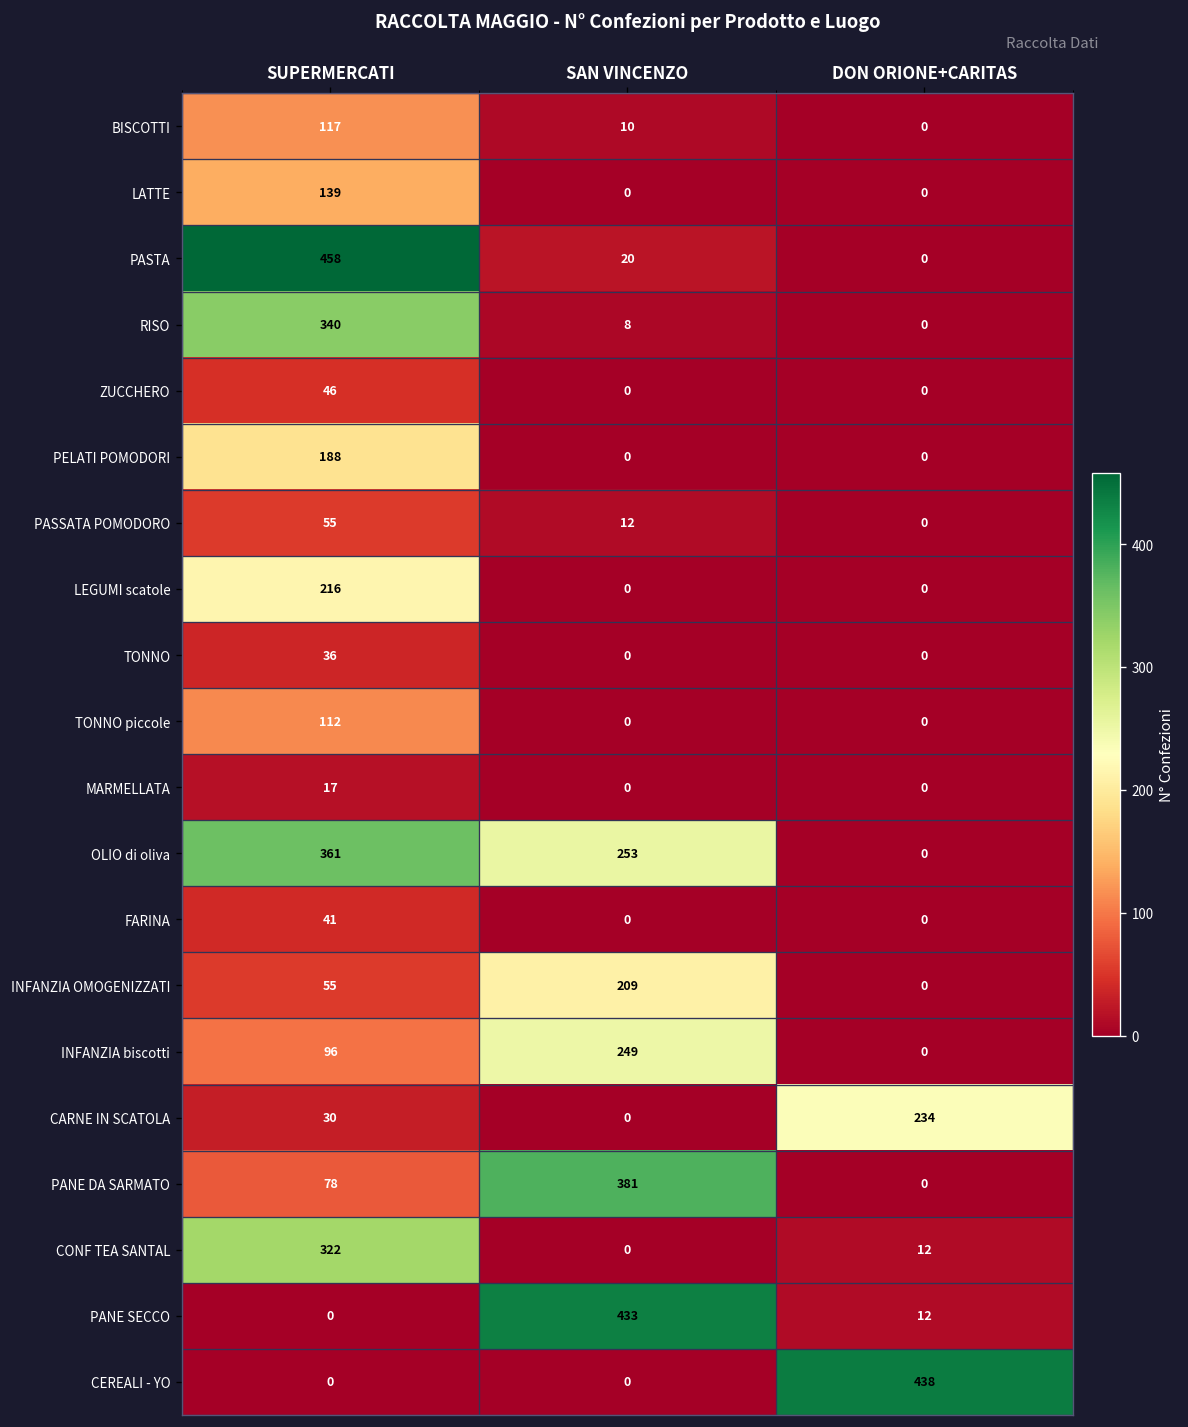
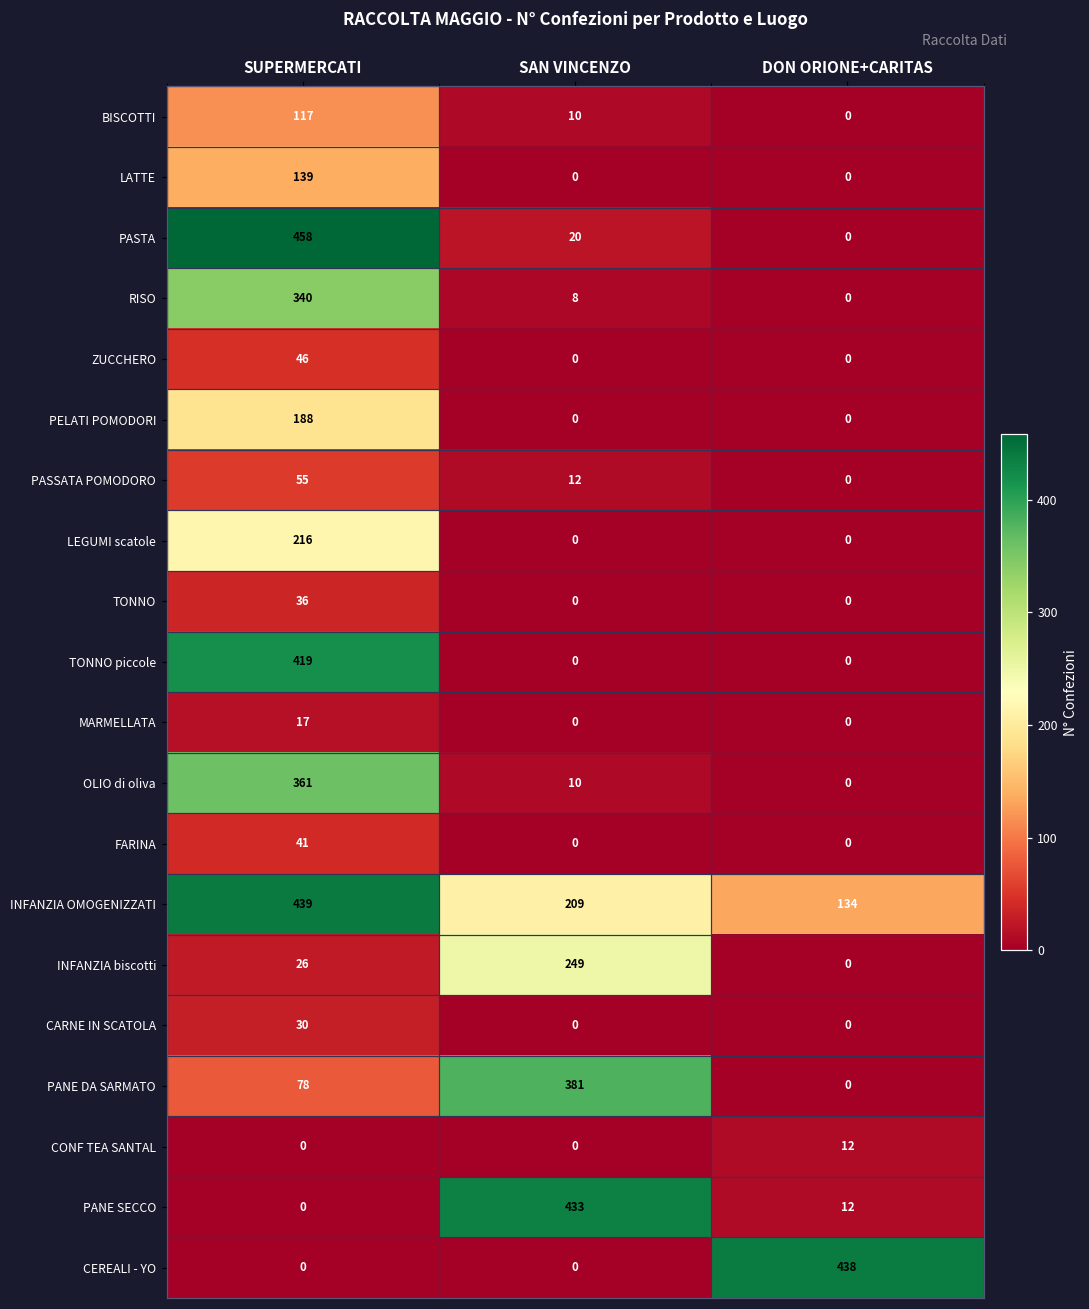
  {
    "BISCOTTI": {
      "SUPERMERCATI": 117,
      "SAN VINCENZO": 10,
      "DON ORIONE+CARITAS": 0
    },
    "LATTE": {
      "SUPERMERCATI": 139,
      "SAN VINCENZO": 0,
      "DON ORIONE+CARITAS": 0
    },
    "PASTA": {
      "SUPERMERCATI": 458,
      "SAN VINCENZO": 20,
      "DON ORIONE+CARITAS": 0
    },
    "RISO": {
      "SUPERMERCATI": 340,
      "SAN VINCENZO": 8,
      "DON ORIONE+CARITAS": 0
    },
    "ZUCCHERO": {
      "SUPERMERCATI": 46,
      "SAN VINCENZO": 0,
      "DON ORIONE+CARITAS": 0
    },
    "PELATI POMODORI": {
      "SUPERMERCATI": 188,
      "SAN VINCENZO": 0,
      "DON ORIONE+CARITAS": 0
    },
    "PASSATA POMODORO": {
      "SUPERMERCATI": 55,
      "SAN VINCENZO": 12,
      "DON ORIONE+CARITAS": 0
    },
    "LEGUMI scatole": {
      "SUPERMERCATI": 216,
      "SAN VINCENZO": 0,
      "DON ORIONE+CARITAS": 0
    },
    "TONNO": {
      "SUPERMERCATI": 36,
      "SAN VINCENZO": 0,
      "DON ORIONE+CARITAS": 0
    },
    "TONNO piccole": {
-     "SUPERMERCATI": 112,
+     "SUPERMERCATI": 419,
      "SAN VINCENZO": 0,
      "DON ORIONE+CARITAS": 0
    },
    "MARMELLATA": {
      "SUPERMERCATI": 17,
      "SAN VINCENZO": 0,
      "DON ORIONE+CARITAS": 0
    },
    "OLIO di oliva": {
      "SUPERMERCATI": 361,
-     "SAN VINCENZO": 253,
+     "SAN VINCENZO": 10,
      "DON ORIONE+CARITAS": 0
    },
    "FARINA": {
      "SUPERMERCATI": 41,
      "SAN VINCENZO": 0,
      "DON ORIONE+CARITAS": 0
    },
    "INFANZIA OMOGENIZZATI": {
-     "SUPERMERCATI": 55,
+     "SUPERMERCATI": 439,
      "SAN VINCENZO": 209,
-     "DON ORIONE+CARITAS": 0
+     "DON ORIONE+CARITAS": 134
    },
    "INFANZIA biscotti": {
-     "SUPERMERCATI": 96,
+     "SUPERMERCATI": 26,
      "SAN VINCENZO": 249,
      "DON ORIONE+CARITAS": 0
    },
    "CARNE IN SCATOLA": {
      "SUPERMERCATI": 30,
      "SAN VINCENZO": 0,
-     "DON ORIONE+CARITAS": 234
+     "DON ORIONE+CARITAS": 0
    },
    "PANE DA SARMATO": {
      "SUPERMERCATI": 78,
      "SAN VINCENZO": 381,
      "DON ORIONE+CARITAS": 0
    },
    "CONF TEA SANTAL": {
-     "SUPERMERCATI": 322,
+     "SUPERMERCATI": 0,
      "SAN VINCENZO": 0,
      "DON ORIONE+CARITAS": 12
    },
    "PANE SECCO": {
      "SUPERMERCATI": 0,
      "SAN VINCENZO": 433,
      "DON ORIONE+CARITAS": 12
    },
    "CEREALI - YO": {
      "SUPERMERCATI": 0,
      "SAN VINCENZO": 0,
      "DON ORIONE+CARITAS": 438
    }
  }
